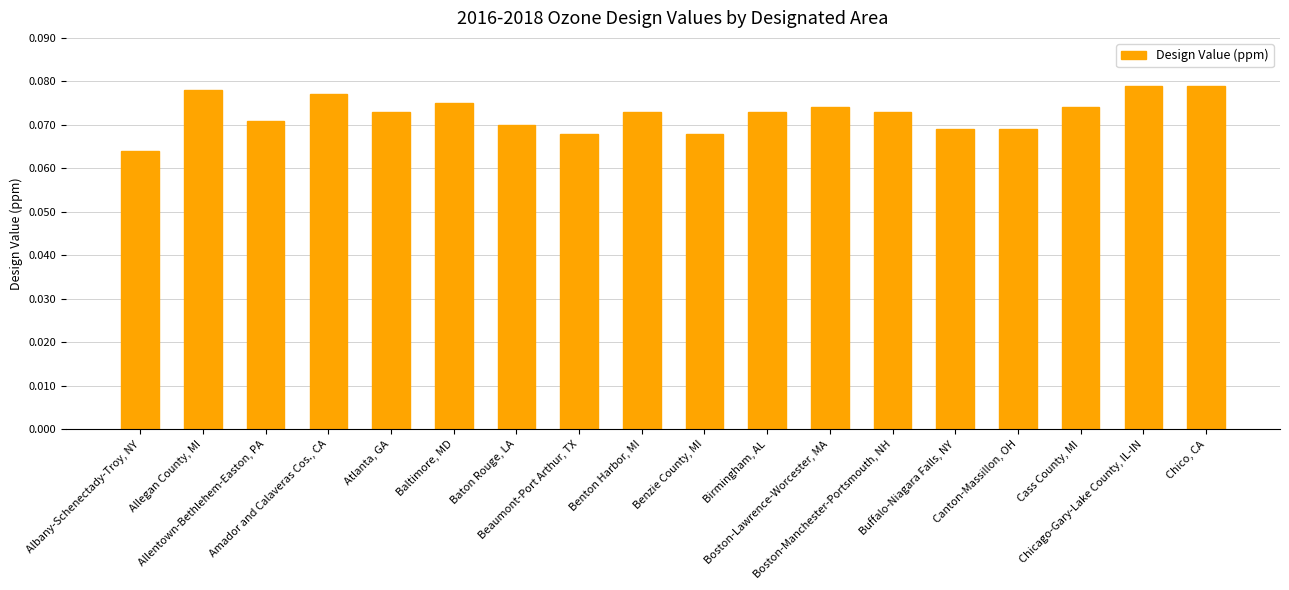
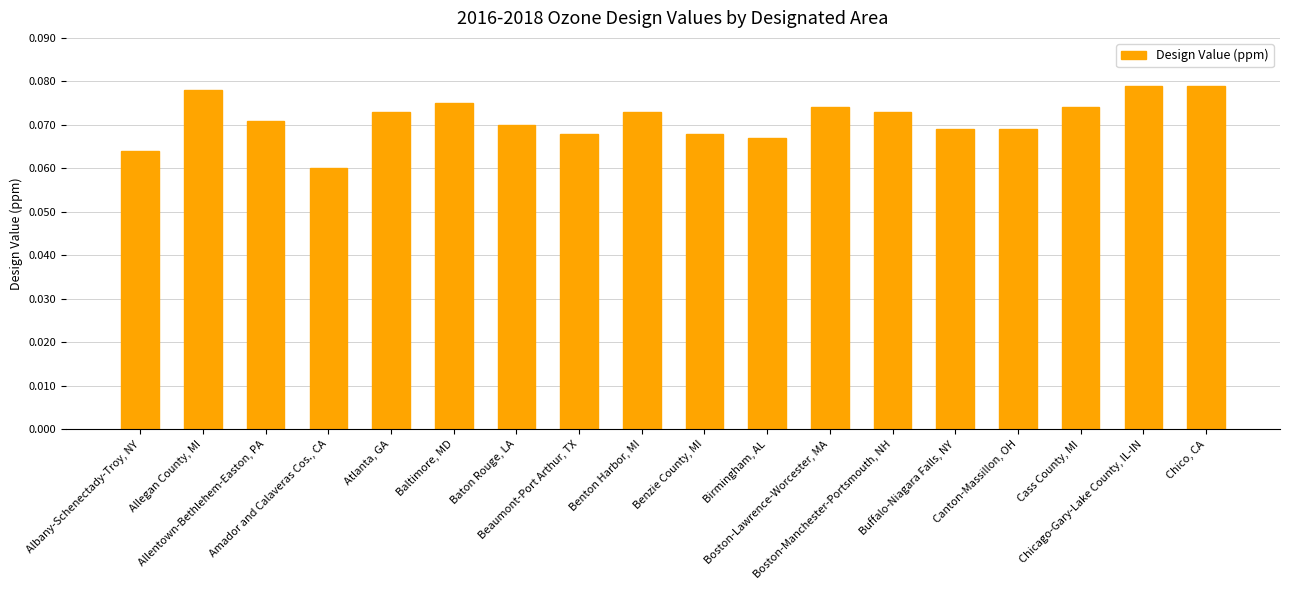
  {
    "Albany-Schenectady-Troy, NY": 0.064,
    "Allegan County, MI": 0.078,
    "Allentown-Bethlehem-Easton, PA": 0.071,
-   "Amador and Calaveras Cos., CA": 0.077,
+   "Amador and Calaveras Cos., CA": 0.060,
    "Atlanta, GA": 0.073,
    "Baltimore, MD": 0.075,
    "Baton Rouge, LA": 0.070,
    "Beaumont-Port Arthur, TX": 0.068,
    "Benton Harbor, MI": 0.073,
    "Benzie County, MI": 0.068,
-   "Birmingham, AL": 0.073,
+   "Birmingham, AL": 0.067,
    "Boston-Lawrence-Worcester, MA": 0.074,
    "Boston-Manchester-Portsmouth, NH": 0.073,
    "Buffalo-Niagara Falls, NY": 0.069,
    "Canton-Massillon, OH": 0.069,
    "Cass County, MI": 0.074,
    "Chicago-Gary-Lake County, IL-IN": 0.079,
    "Chico, CA": 0.079
  }
